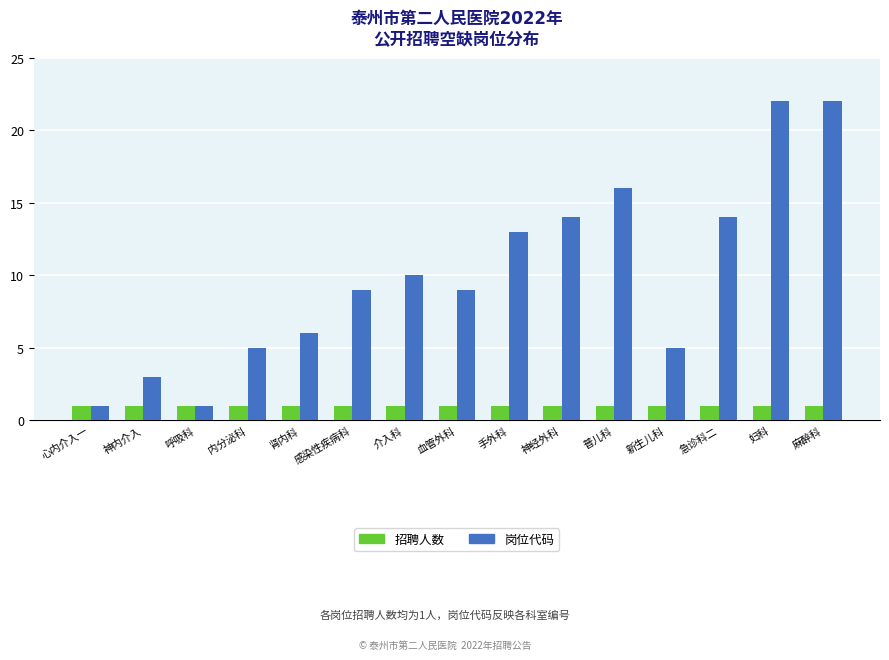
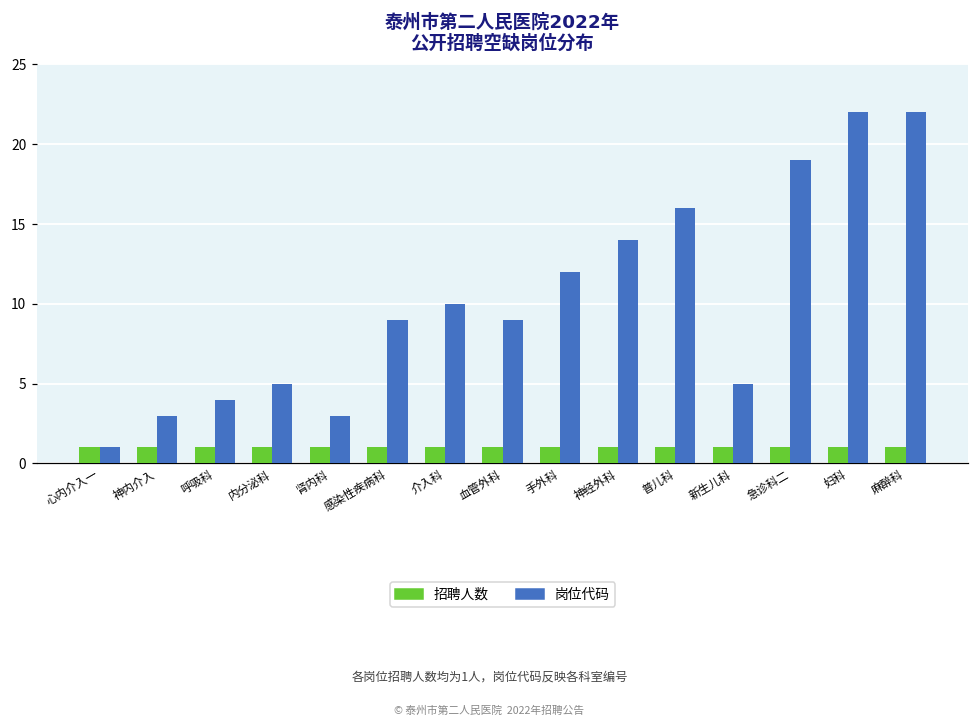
  {
    "招聘人数": {
      "心内介入一": 1,
      "神内介入": 1,
      "呼吸科": 1,
      "内分泌科": 1,
      "肾内科": 1,
      "感染性疾病科": 1,
      "介入科": 1,
      "血管外科": 1,
      "手外科": 1,
      "神经外科": 1,
      "普儿科": 1,
      "新生儿科": 1,
      "急诊科二": 1,
      "妇科": 1,
      "麻醉科": 1
    },
    "岗位代码": {
      "心内介入一": 1,
      "神内介入": 3,
-     "呼吸科": 1,
+     "呼吸科": 4,
      "内分泌科": 5,
-     "肾内科": 6,
+     "肾内科": 3,
      "感染性疾病科": 9,
      "介入科": 10,
      "血管外科": 9,
-     "手外科": 13,
+     "手外科": 12,
      "神经外科": 14,
      "普儿科": 16,
      "新生儿科": 5,
-     "急诊科二": 14,
+     "急诊科二": 19,
      "妇科": 22,
      "麻醉科": 22
    }
  }
